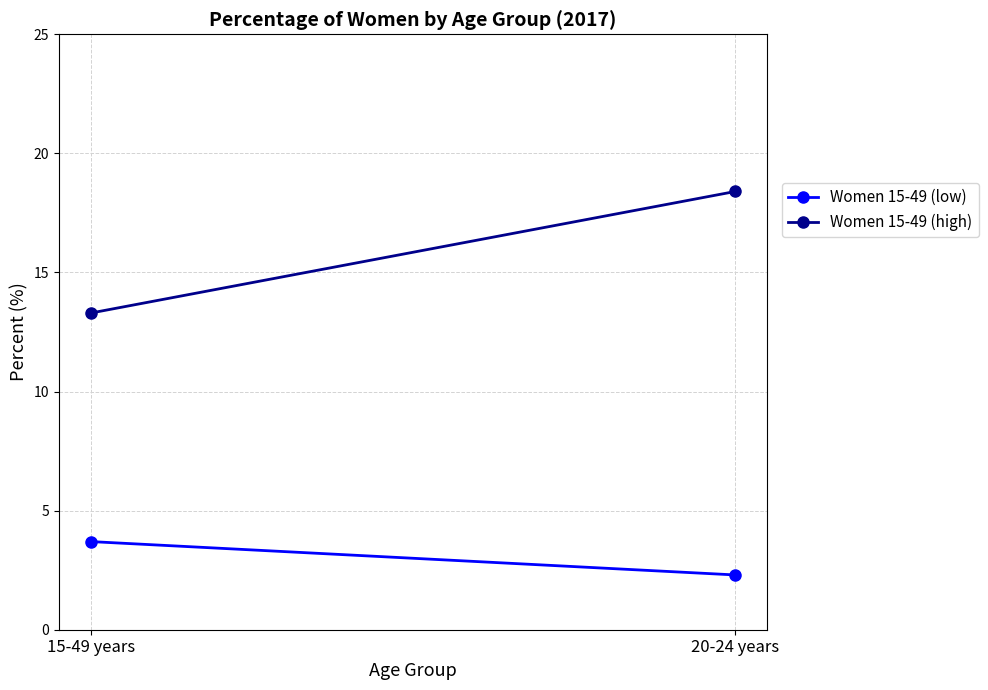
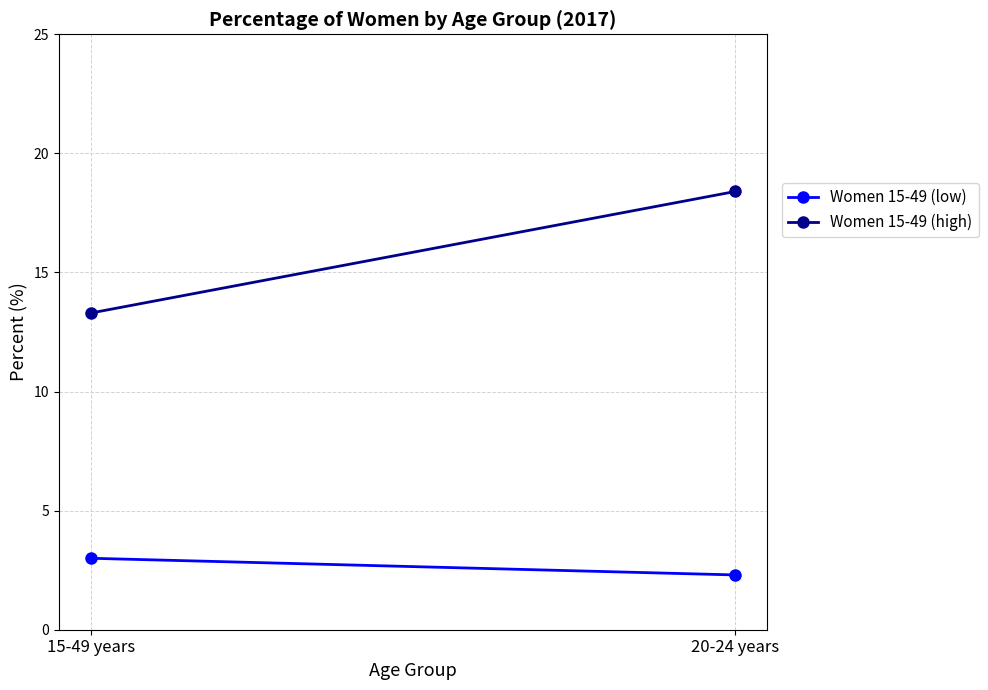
  {
    "Women 15-49 (low)": {
-     "15-49 years": 3.7,
+     "15-49 years": 3.0,
      "20-24 years": 2.3
    },
    "Women 15-49 (high)": {
      "15-49 years": 13.3,
      "20-24 years": 18.4
    }
  }
